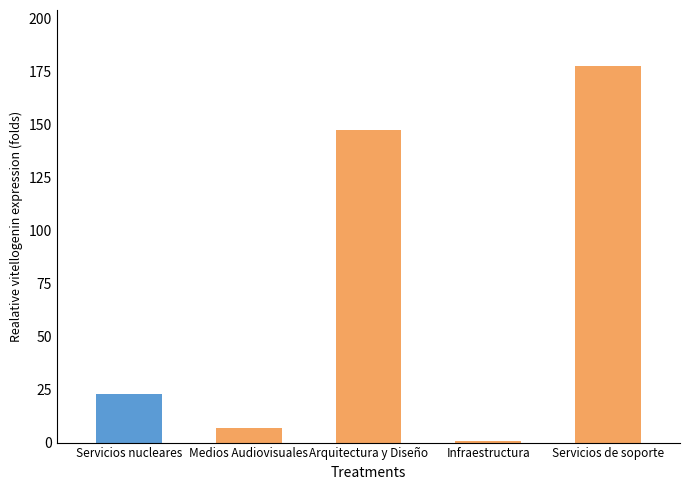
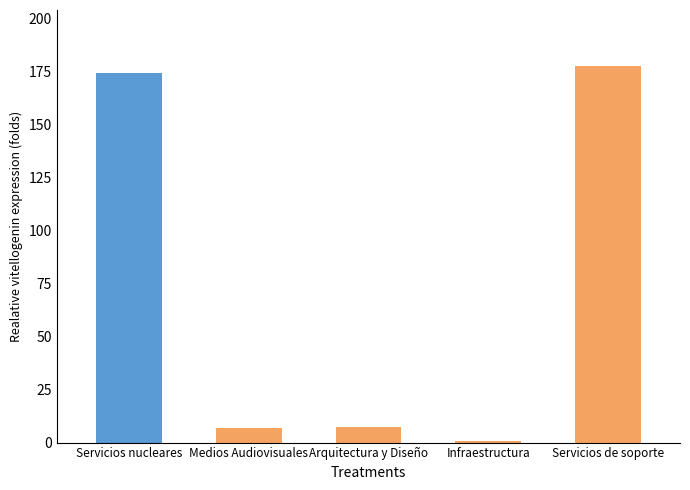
  {
-   "Servicios nucleares": 23,
+   "Servicios nucleares": 174,
    "Medios Audiovisuales": 7,
-   "Arquitectura y Diseño": 147,
+   "Arquitectura y Diseño": 7,
    "Servicios de soporte": 177
  }
